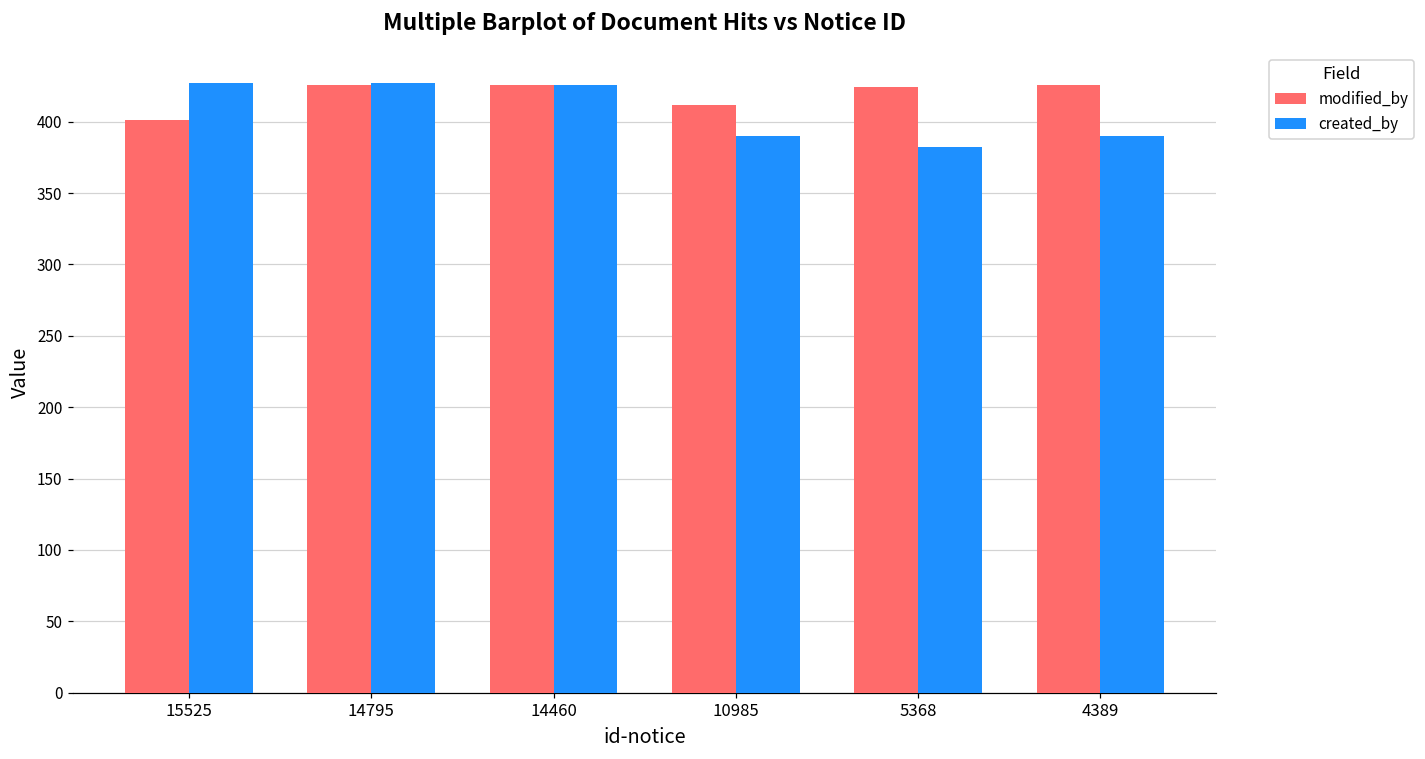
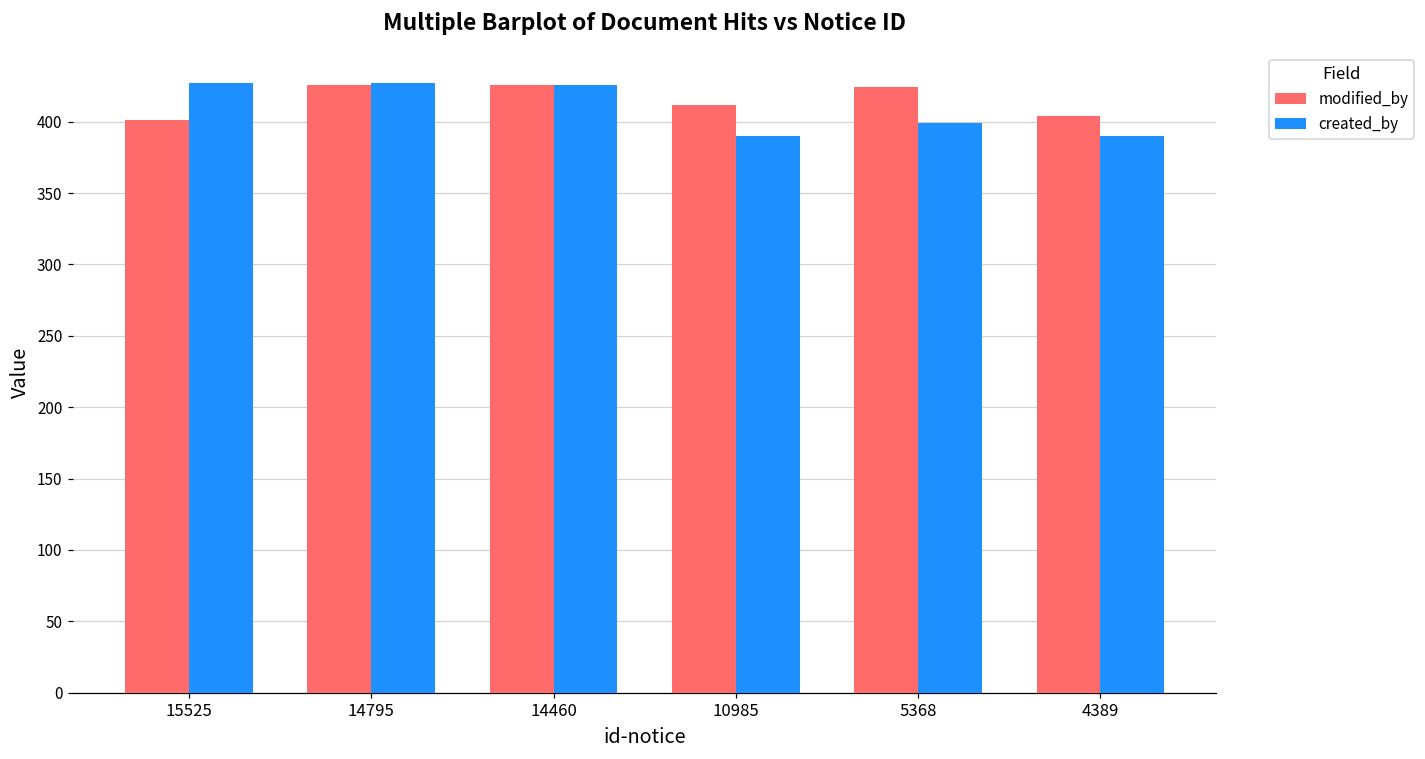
  {
    "modified_by": {
      "15525": 401,
      "14795": 426,
      "14460": 426,
      "10985": 412,
      "5368": 424,
-     "4389": 426
+     "4389": 404
    },
    "created_by": {
      "15525": 427,
      "14795": 427,
      "14460": 426,
      "10985": 390,
-     "5368": 382,
+     "5368": 399,
      "4389": 390
    }
  }
